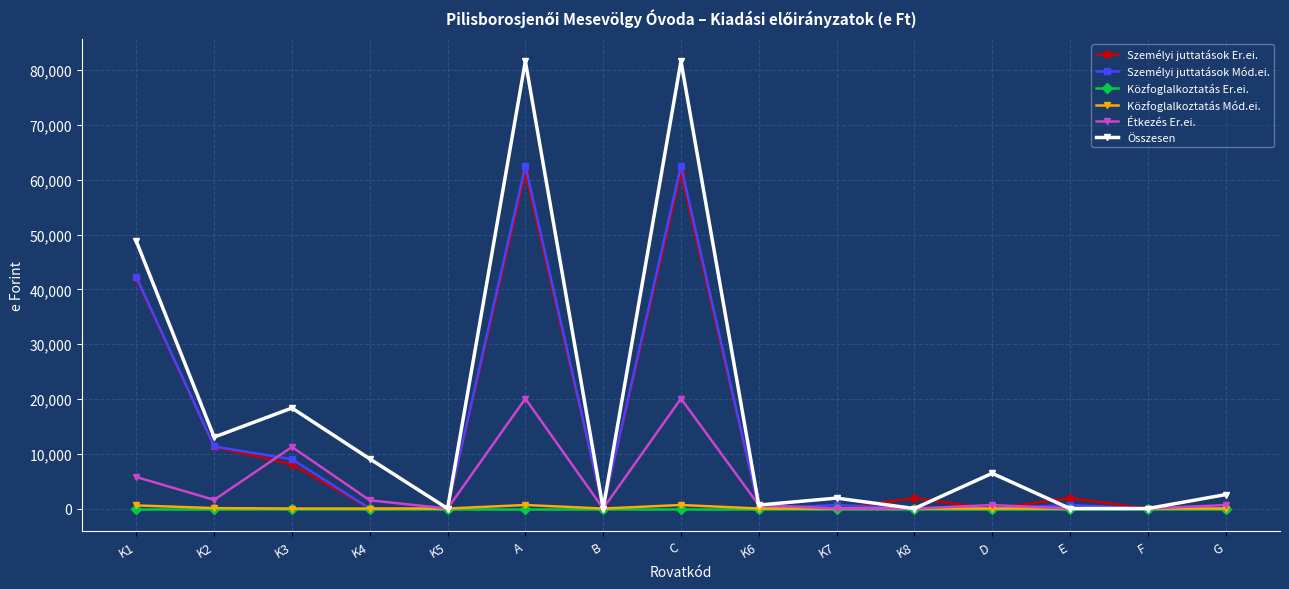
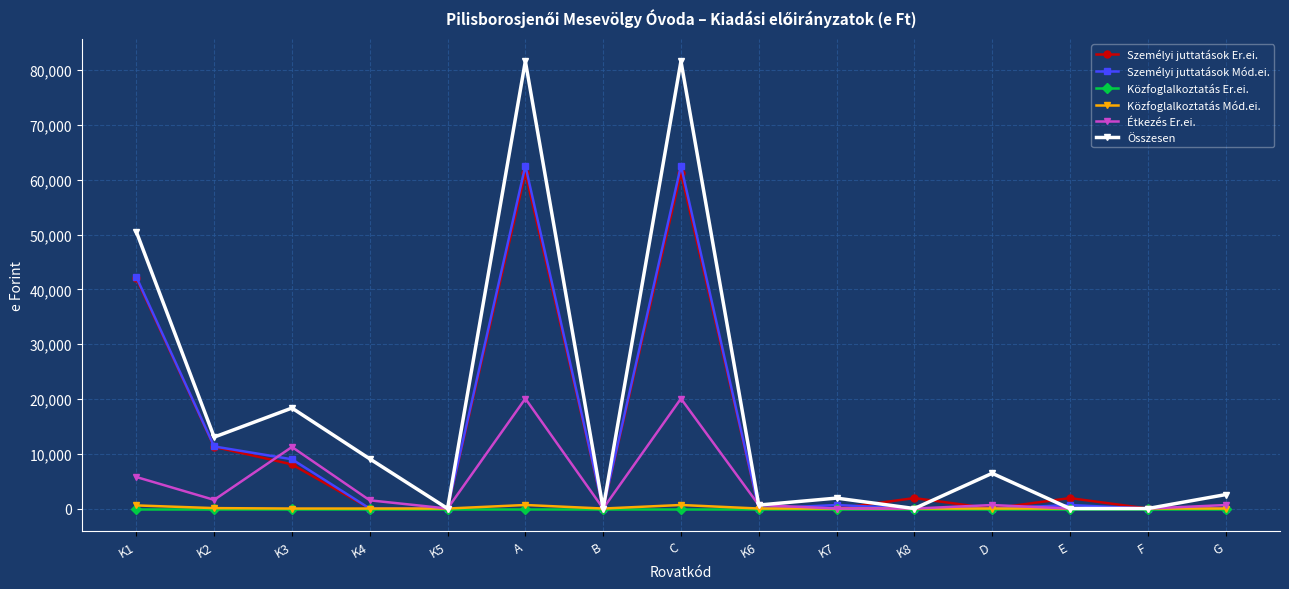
  {
    "Személyi juttatások Er.ei.": {
      "K3": "8,000",
      "A": "61,000",
      "C": "61,000",
      "K8": "2,000",
      "E": "2,000"
    },
    "Személyi juttatások Mód.ei.": {
      "K3": "9,000",
      "A": "63,000",
      "C": "63,000",
      "K7": "1,000",
      "E": "1,000"
    },
    "Közfoglalkoztatás Er.ei.": {
      "K1": "0",
      "A": "0",
      "C": "0"
    },
    "Közfoglalkoztatás Mód.ei.": {
      "K1": "1,000",
      "A": "1,000",
      "C": "1,000"
    },
    "Étkezés Er.ei.": {
      "K1": "6,000",
      "K2": "2,000",
      "K3": "11,000",
      "K4": "2,000",
      "A": "20,000",
      "C": "20,000",
      "D": "1,000",
      "G": "1,000"
    },
    "Összesen": {
-     "K1": "49,000",
+     "K1": "50,000",
      "K2": "13,000",
      "K3": "18,000",
      "K4": "9,000",
      "A": "82,000",
      "C": "82,000",
      "K7": "2,000",
      "D": "6,000",
      "G": "3,000"
    }
  }
